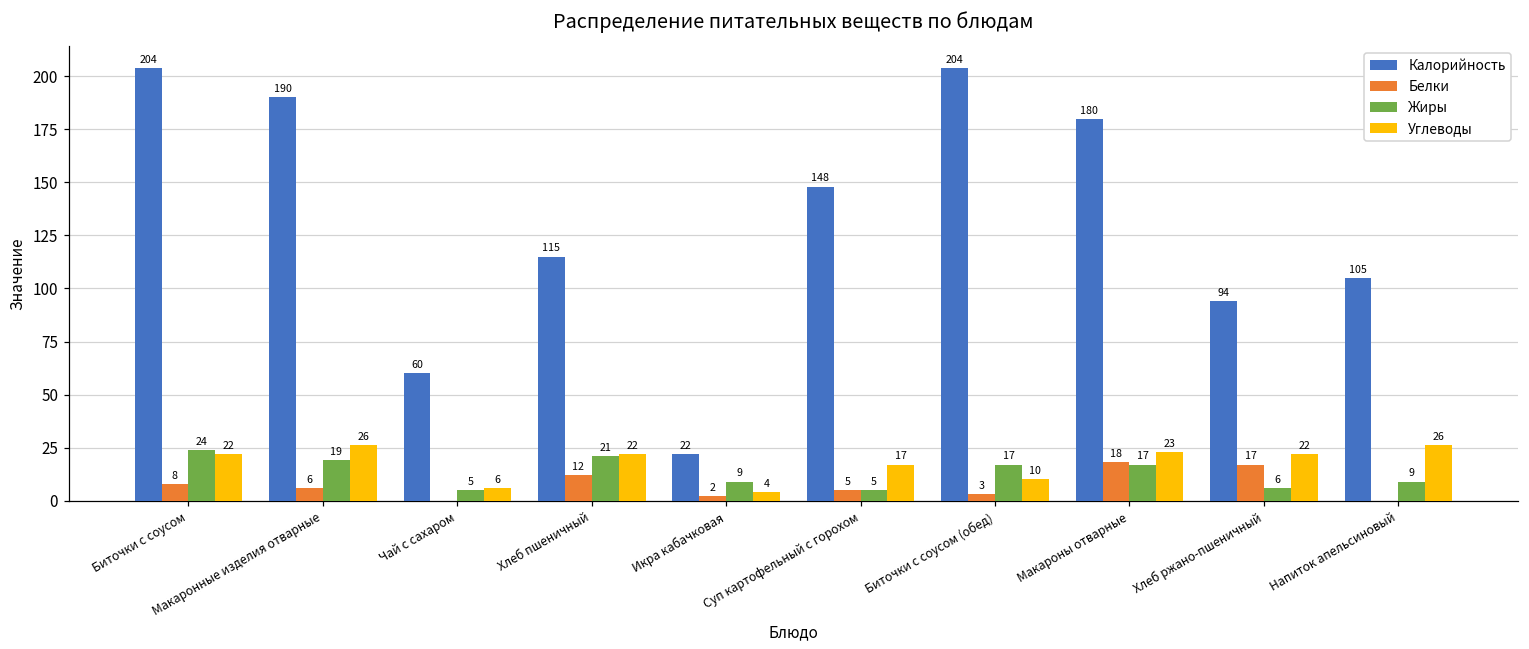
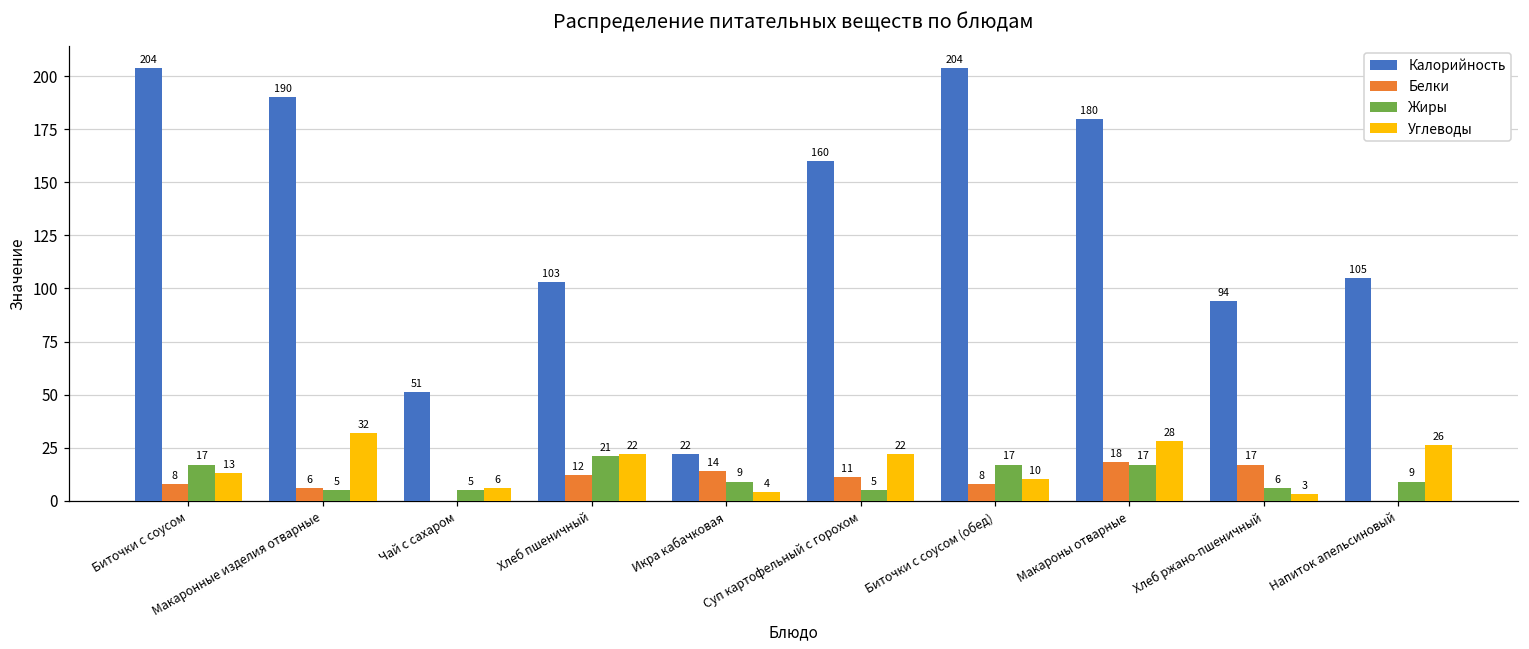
  {
    "Калорийность": {
      "Биточки с соусом": 204,
      "Макаронные изделия отварные": 190,
-     "Чай с сахаром": 60,
-     "Хлеб пшеничный": 115,
+     "Чай с сахаром": 51,
+     "Хлеб пшеничный": 103,
      "Икра кабачковая": 22,
-     "Суп картофельный с горохом": 148,
+     "Суп картофельный с горохом": 160,
      "Биточки с соусом (обед)": 204,
      "Макароны отварные": 180,
      "Хлеб ржано-пшеничный": 94,
      "Напиток апельсиновый": 105
    },
    "Белки": {
      "Биточки с соусом": 8,
      "Макаронные изделия отварные": 6,
      "Хлеб пшеничный": 12,
-     "Икра кабачковая": 2,
-     "Суп картофельный с горохом": 5,
-     "Биточки с соусом (обед)": 3,
+     "Икра кабачковая": 14,
+     "Суп картофельный с горохом": 11,
+     "Биточки с соусом (обед)": 8,
      "Макароны отварные": 18,
      "Хлеб ржано-пшеничный": 17
    },
    "Жиры": {
-     "Биточки с соусом": 24,
-     "Макаронные изделия отварные": 19,
+     "Биточки с соусом": 17,
+     "Макаронные изделия отварные": 5,
      "Чай с сахаром": 5,
      "Хлеб пшеничный": 21,
      "Икра кабачковая": 9,
      "Суп картофельный с горохом": 5,
      "Биточки с соусом (обед)": 17,
      "Макароны отварные": 17,
      "Хлеб ржано-пшеничный": 6,
      "Напиток апельсиновый": 9
    },
    "Углеводы": {
-     "Биточки с соусом": 22,
-     "Макаронные изделия отварные": 26,
+     "Биточки с соусом": 13,
+     "Макаронные изделия отварные": 32,
      "Чай с сахаром": 6,
      "Хлеб пшеничный": 22,
      "Икра кабачковая": 4,
-     "Суп картофельный с горохом": 17,
+     "Суп картофельный с горохом": 22,
      "Биточки с соусом (обед)": 10,
-     "Макароны отварные": 23,
-     "Хлеб ржано-пшеничный": 22,
+     "Макароны отварные": 28,
+     "Хлеб ржано-пшеничный": 3,
      "Напиток апельсиновый": 26
    }
  }
